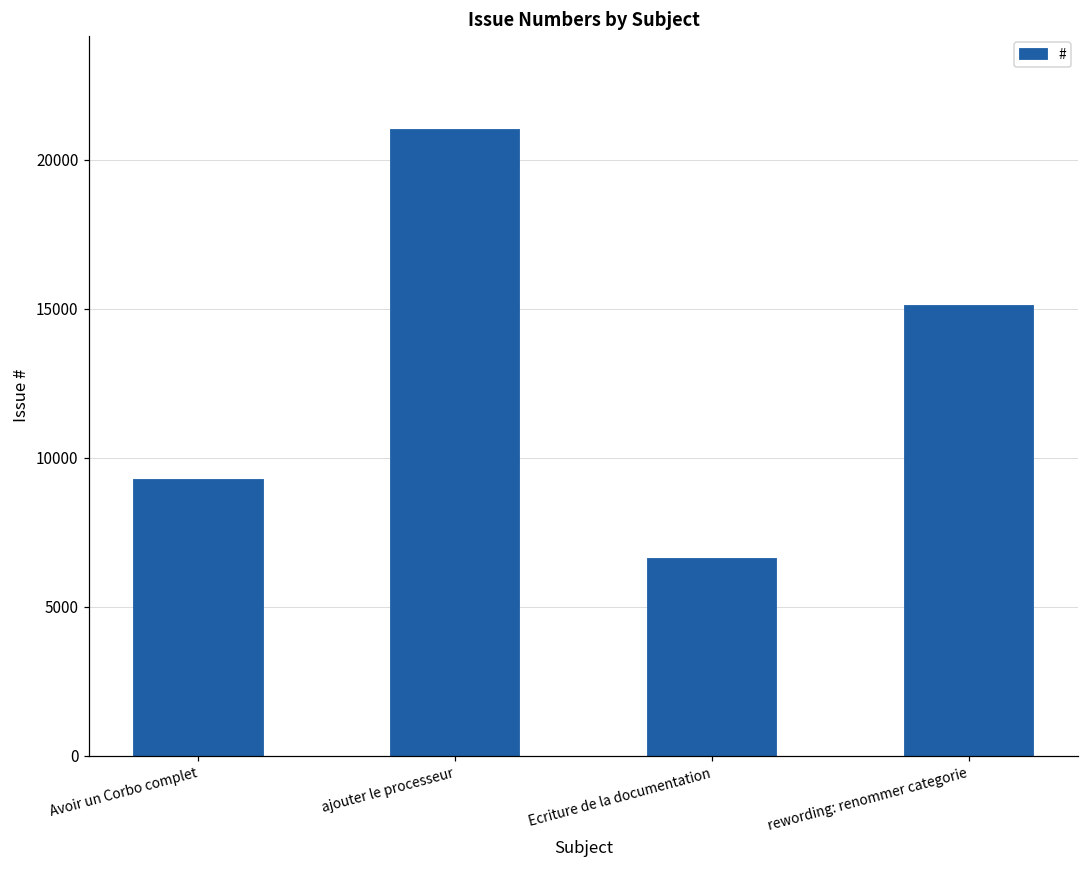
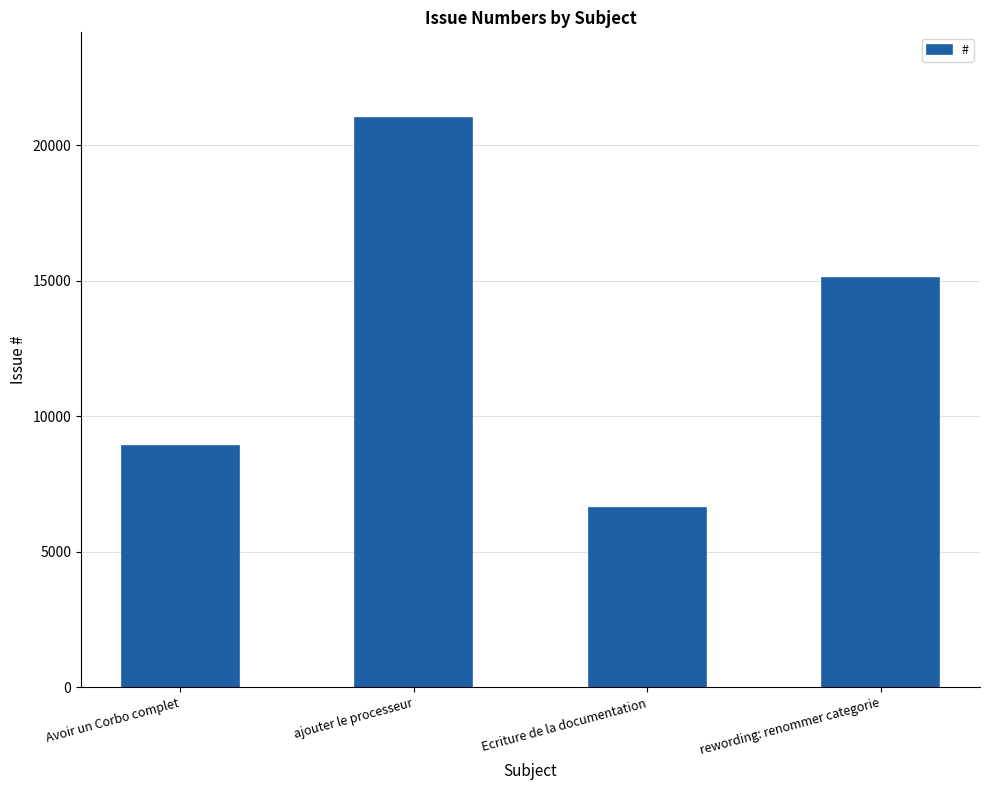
  {
-   "Avoir un Corbo complet": 9200,
+   "Avoir un Corbo complet": 8900,
    "ajouter le processeur": 21000,
    "Ecriture de la documentation": 6600,
    "rewording: renommer categorie": 15100
  }
